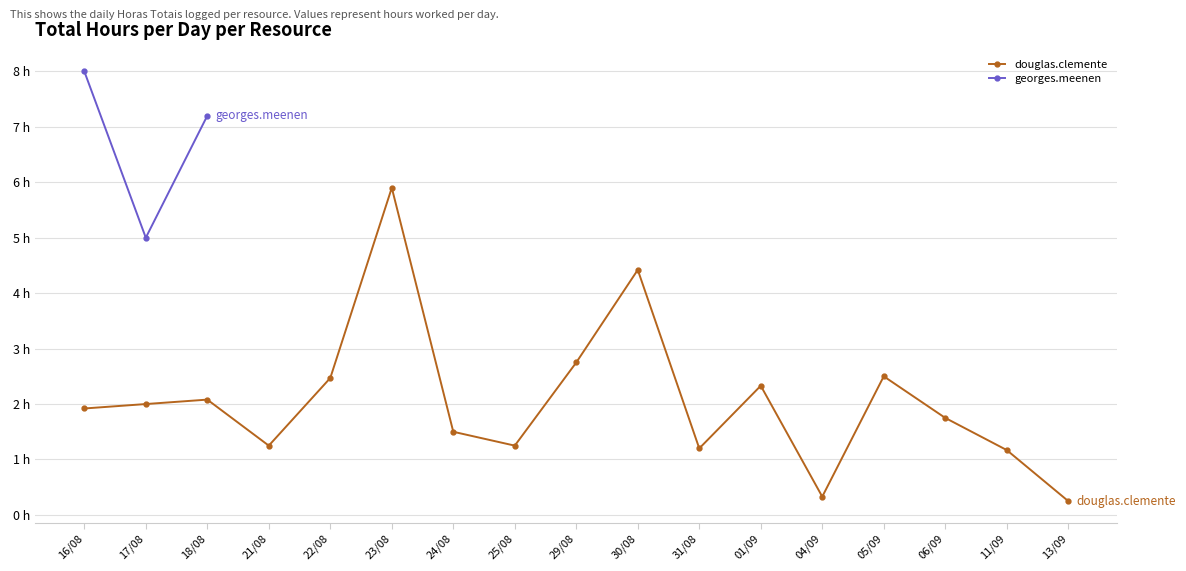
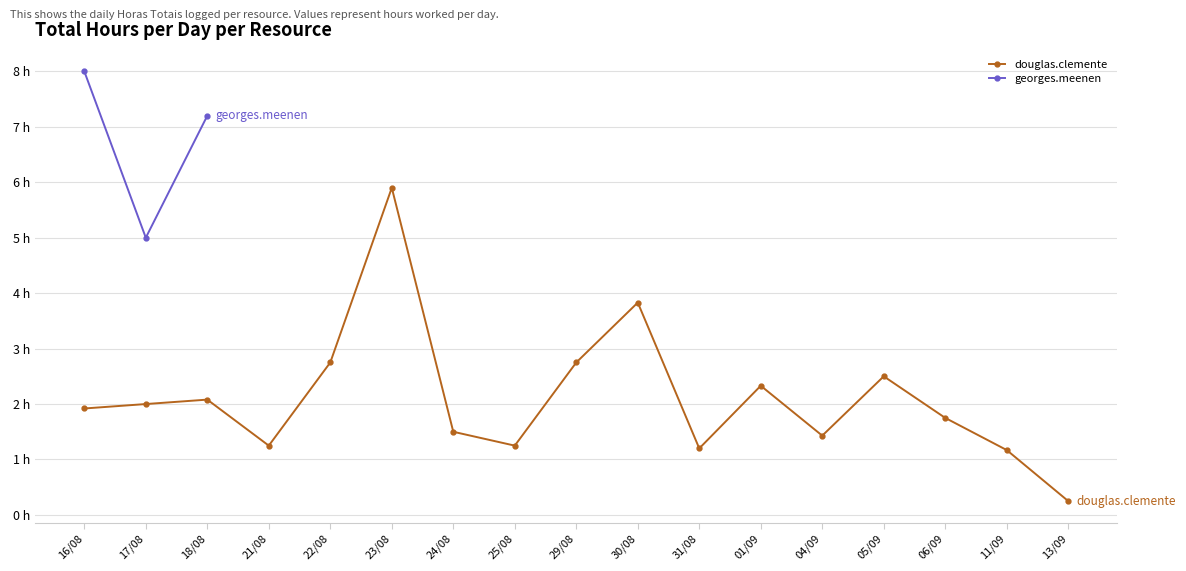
  {
    "douglas.clemente": {
      "16/08": "1.9 h",
      "17/08": "2.0 h",
      "18/08": "2.1 h",
      "21/08": "1.3 h",
-     "22/08": "2.5 h",
+     "22/08": "2.8 h",
      "23/08": "5.9 h",
      "24/08": "1.5 h",
      "25/08": "1.3 h",
      "29/08": "2.8 h",
-     "30/08": "4.4 h",
+     "30/08": "3.8 h",
      "31/08": "1.2 h",
      "01/09": "2.3 h",
-     "04/09": "0.3 h",
+     "04/09": "1.4 h",
      "05/09": "2.5 h",
      "06/09": "1.8 h",
      "11/09": "1.2 h",
      "13/09": "0.3 h"
    },
    "georges.meenen": {
      "16/08": "8.0 h",
      "17/08": "5.0 h",
      "18/08": "7.2 h"
    }
  }
